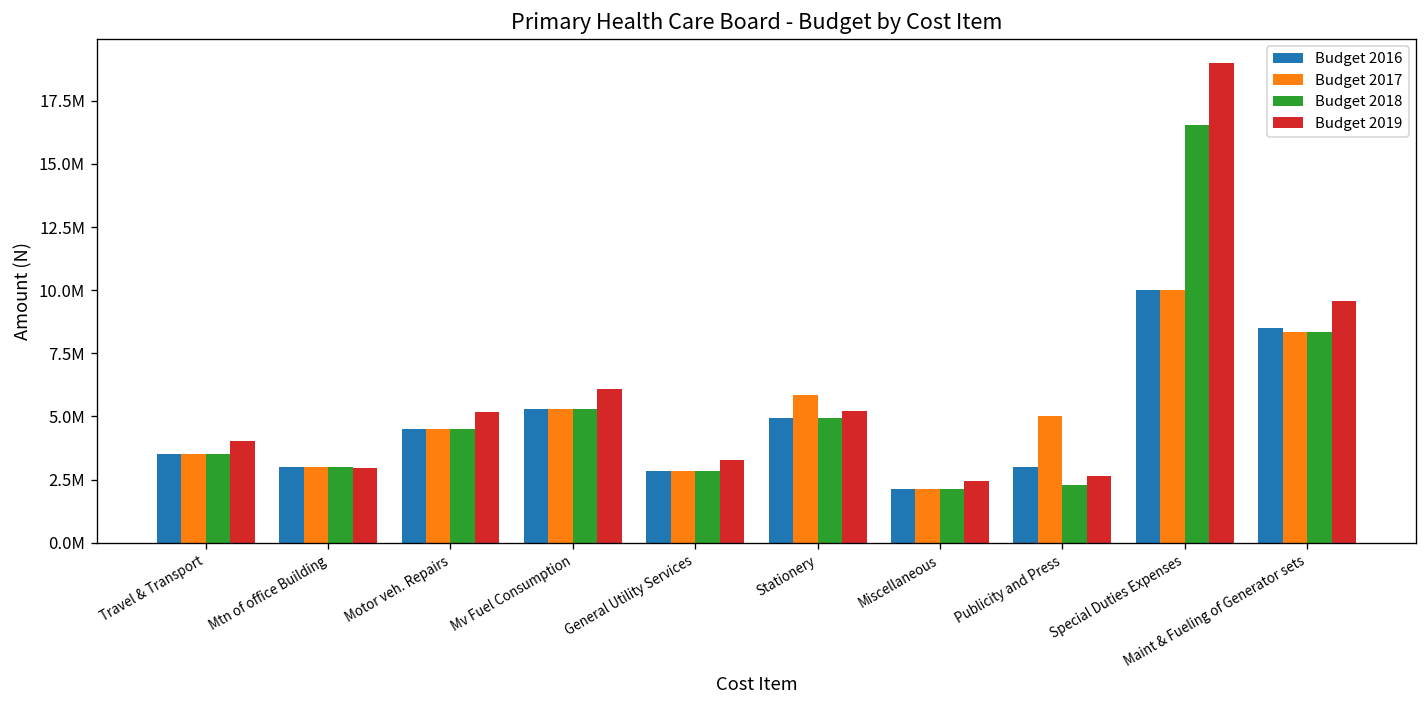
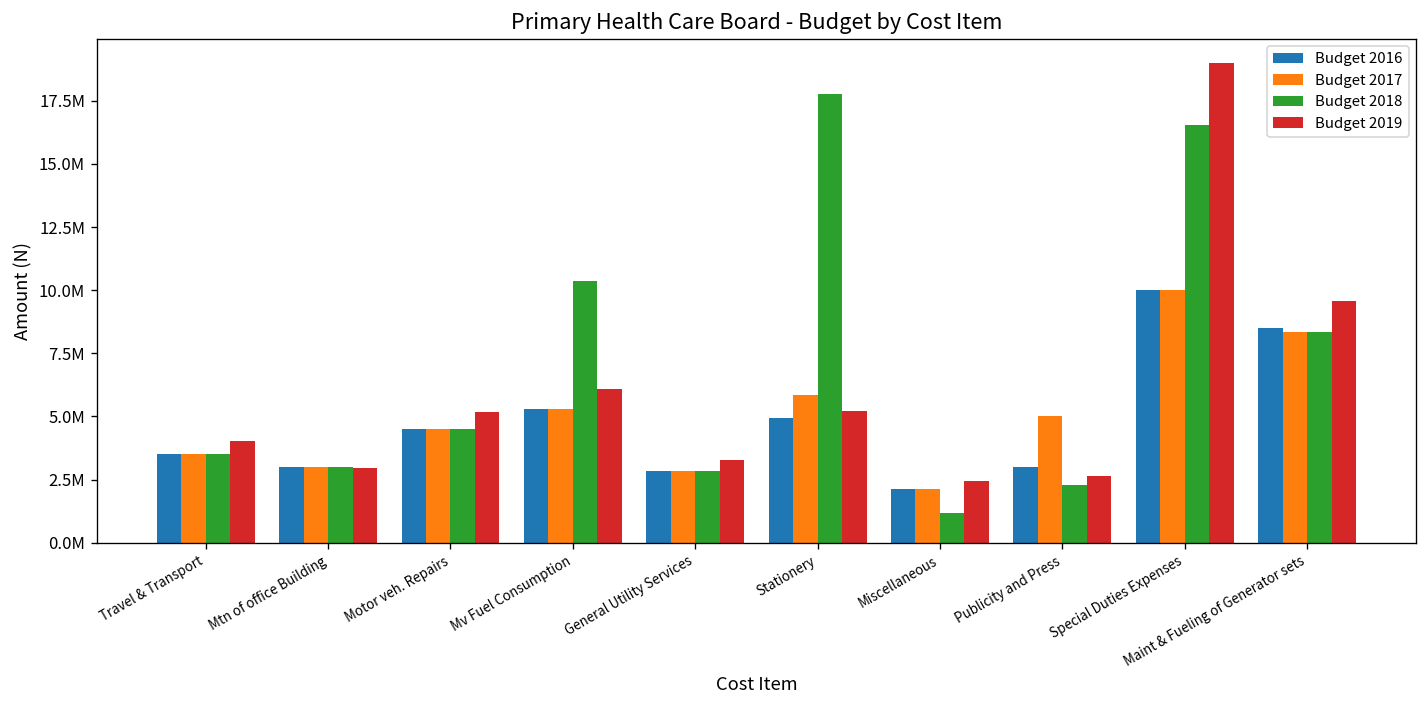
  {
    "Budget 2016": {
      "Travel & Transport": 3500000,
      "Mtn of office Building": 3000000,
      "Motor veh. Repairs": 4500000,
      "Mv Fuel Consumption": 5300000,
      "General Utility Services": 2900000,
      "Stationery": 4900000,
      "Miscellaneous": 2100000,
      "Publicity and Press": 3000000,
      "Special Duties Expenses": 10000000,
      "Maint & Fueling of Generator sets": 8500000
    },
    "Budget 2017": {
      "Travel & Transport": 3500000,
      "Mtn of office Building": 3000000,
      "Motor veh. Repairs": 4500000,
      "Mv Fuel Consumption": 5300000,
      "General Utility Services": 2900000,
      "Stationery": 5800000,
      "Miscellaneous": 2100000,
      "Publicity and Press": 5000000,
      "Special Duties Expenses": 10000000,
      "Maint & Fueling of Generator sets": 8300000
    },
    "Budget 2018": {
      "Travel & Transport": 3500000,
      "Mtn of office Building": 3000000,
      "Motor veh. Repairs": 4500000,
-     "Mv Fuel Consumption": 5300000,
+     "Mv Fuel Consumption": 10400000,
      "General Utility Services": 2900000,
-     "Stationery": 4900000,
-     "Miscellaneous": 2100000,
+     "Stationery": 17800000,
+     "Miscellaneous": 1200000,
      "Publicity and Press": 2300000,
      "Special Duties Expenses": 16500000,
      "Maint & Fueling of Generator sets": 8300000
    },
    "Budget 2019": {
      "Travel & Transport": 4000000,
      "Mtn of office Building": 3000000,
      "Motor veh. Repairs": 5200000,
      "Mv Fuel Consumption": 6100000,
      "General Utility Services": 3300000,
      "Stationery": 5200000,
      "Miscellaneous": 2400000,
      "Publicity and Press": 2600000,
      "Special Duties Expenses": 19000000,
      "Maint & Fueling of Generator sets": 9600000
    }
  }
